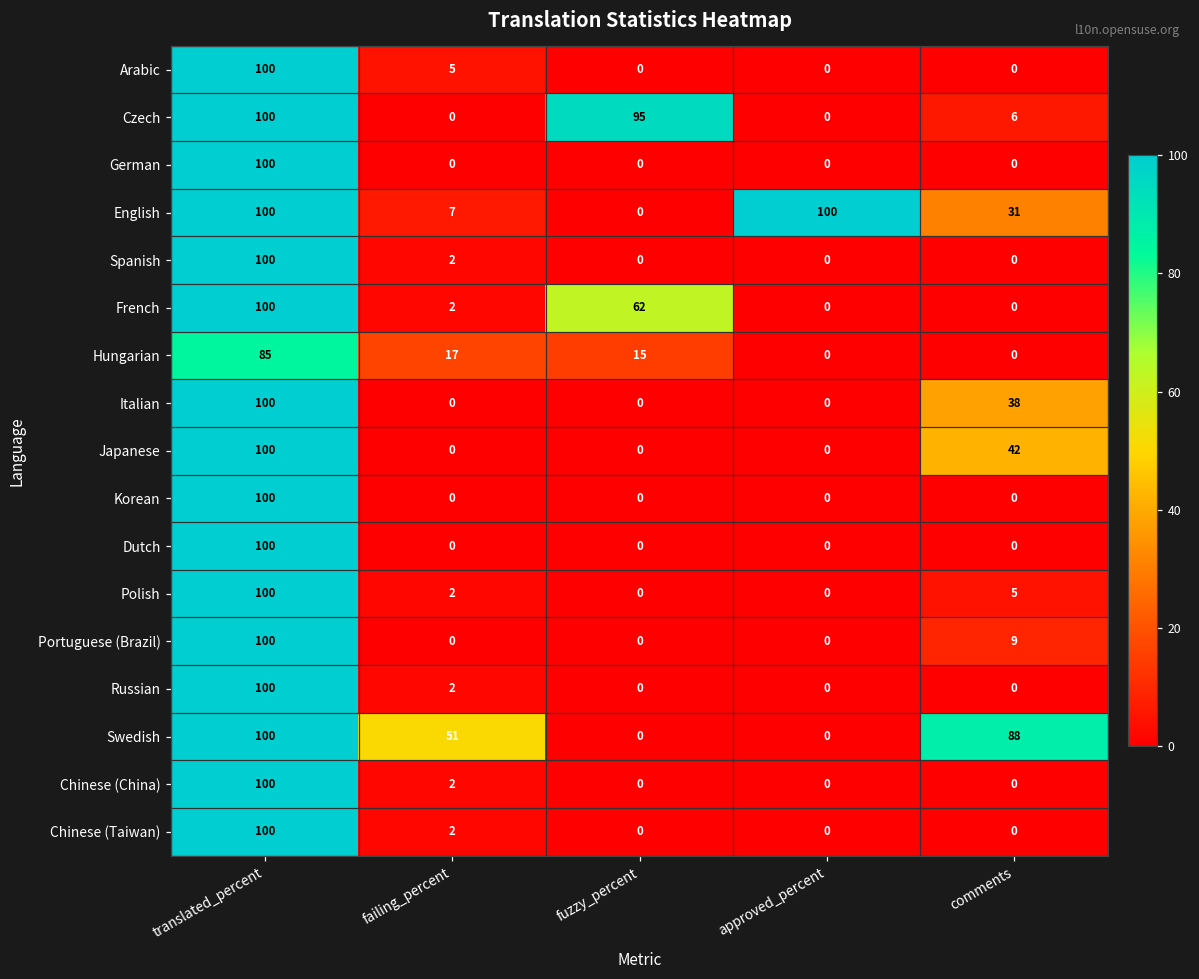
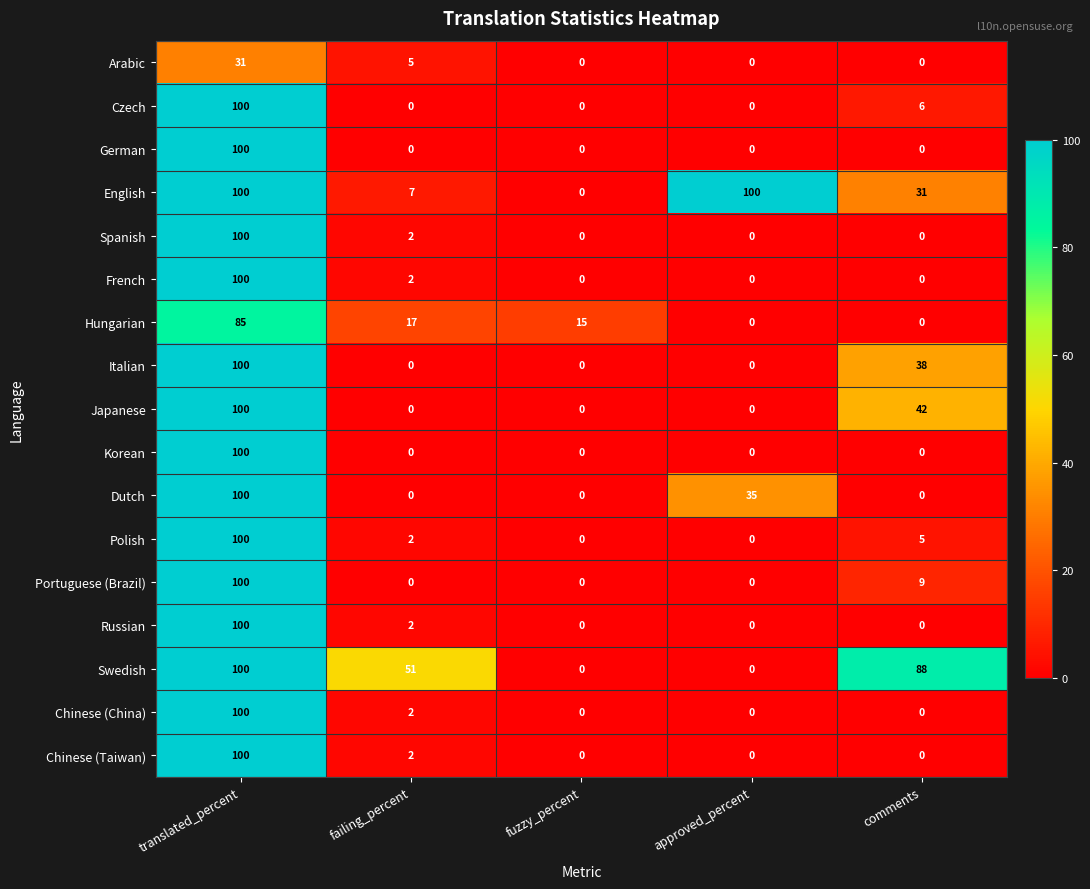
  {
    "Arabic": {
-     "translated_percent": 100,
+     "translated_percent": 31,
      "failing_percent": 5,
      "fuzzy_percent": 0,
      "approved_percent": 0,
      "comments": 0
    },
    "Czech": {
      "translated_percent": 100,
      "failing_percent": 0,
-     "fuzzy_percent": 95,
+     "fuzzy_percent": 0,
      "approved_percent": 0,
      "comments": 6
    },
    "German": {
      "translated_percent": 100,
      "failing_percent": 0,
      "fuzzy_percent": 0,
      "approved_percent": 0,
      "comments": 0
    },
    "English": {
      "translated_percent": 100,
      "failing_percent": 7,
      "fuzzy_percent": 0,
      "approved_percent": 100,
      "comments": 31
    },
    "Spanish": {
      "translated_percent": 100,
      "failing_percent": 2,
      "fuzzy_percent": 0,
      "approved_percent": 0,
      "comments": 0
    },
    "French": {
      "translated_percent": 100,
      "failing_percent": 2,
-     "fuzzy_percent": 62,
+     "fuzzy_percent": 0,
      "approved_percent": 0,
      "comments": 0
    },
    "Hungarian": {
      "translated_percent": 85,
      "failing_percent": 17,
      "fuzzy_percent": 15,
      "approved_percent": 0,
      "comments": 0
    },
    "Italian": {
      "translated_percent": 100,
      "failing_percent": 0,
      "fuzzy_percent": 0,
      "approved_percent": 0,
      "comments": 38
    },
    "Japanese": {
      "translated_percent": 100,
      "failing_percent": 0,
      "fuzzy_percent": 0,
      "approved_percent": 0,
      "comments": 42
    },
    "Korean": {
      "translated_percent": 100,
      "failing_percent": 0,
      "fuzzy_percent": 0,
      "approved_percent": 0,
      "comments": 0
    },
    "Dutch": {
      "translated_percent": 100,
      "failing_percent": 0,
      "fuzzy_percent": 0,
-     "approved_percent": 0,
+     "approved_percent": 35,
      "comments": 0
    },
    "Polish": {
      "translated_percent": 100,
      "failing_percent": 2,
      "fuzzy_percent": 0,
      "approved_percent": 0,
      "comments": 5
    },
    "Portuguese (Brazil)": {
      "translated_percent": 100,
      "failing_percent": 0,
      "fuzzy_percent": 0,
      "approved_percent": 0,
      "comments": 9
    },
    "Russian": {
      "translated_percent": 100,
      "failing_percent": 2,
      "fuzzy_percent": 0,
      "approved_percent": 0,
      "comments": 0
    },
    "Swedish": {
      "translated_percent": 100,
      "failing_percent": 51,
      "fuzzy_percent": 0,
      "approved_percent": 0,
      "comments": 88
    },
    "Chinese (China)": {
      "translated_percent": 100,
      "failing_percent": 2,
      "fuzzy_percent": 0,
      "approved_percent": 0,
      "comments": 0
    },
    "Chinese (Taiwan)": {
      "translated_percent": 100,
      "failing_percent": 2,
      "fuzzy_percent": 0,
      "approved_percent": 0,
      "comments": 0
    }
  }
